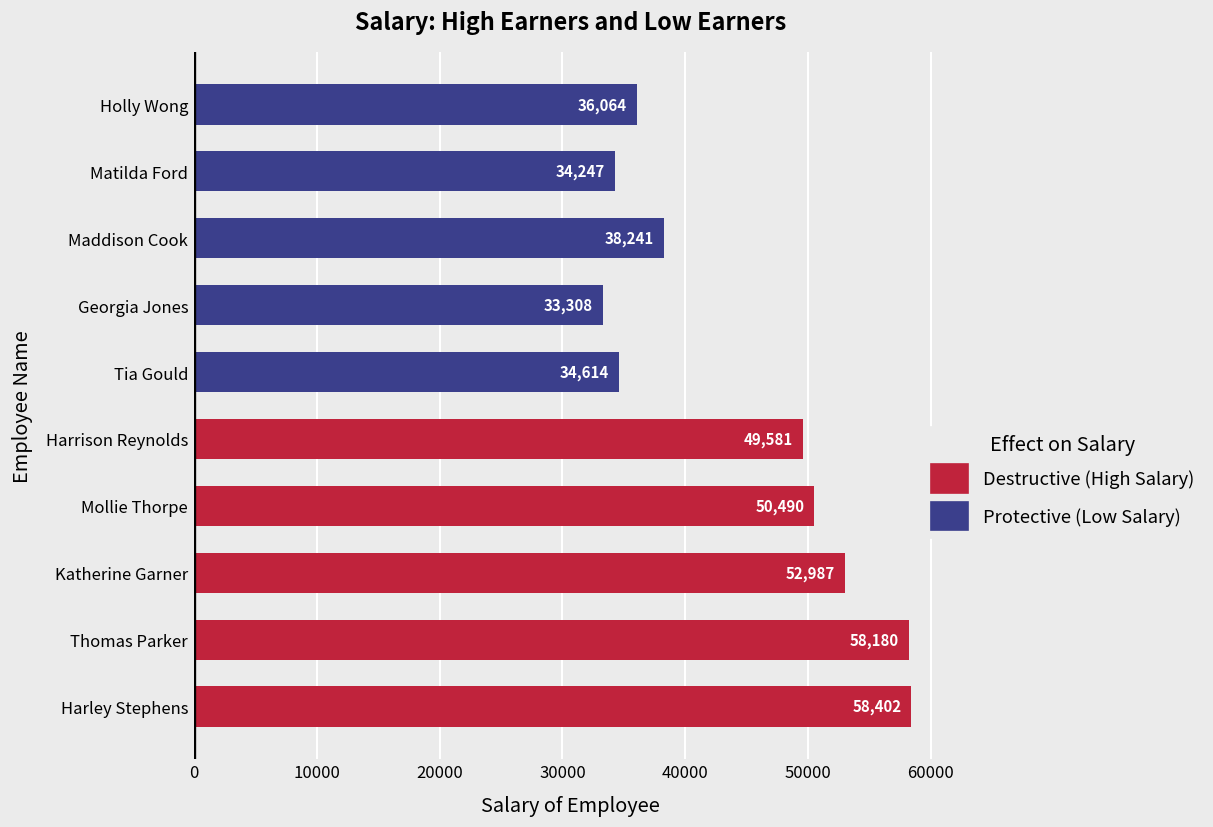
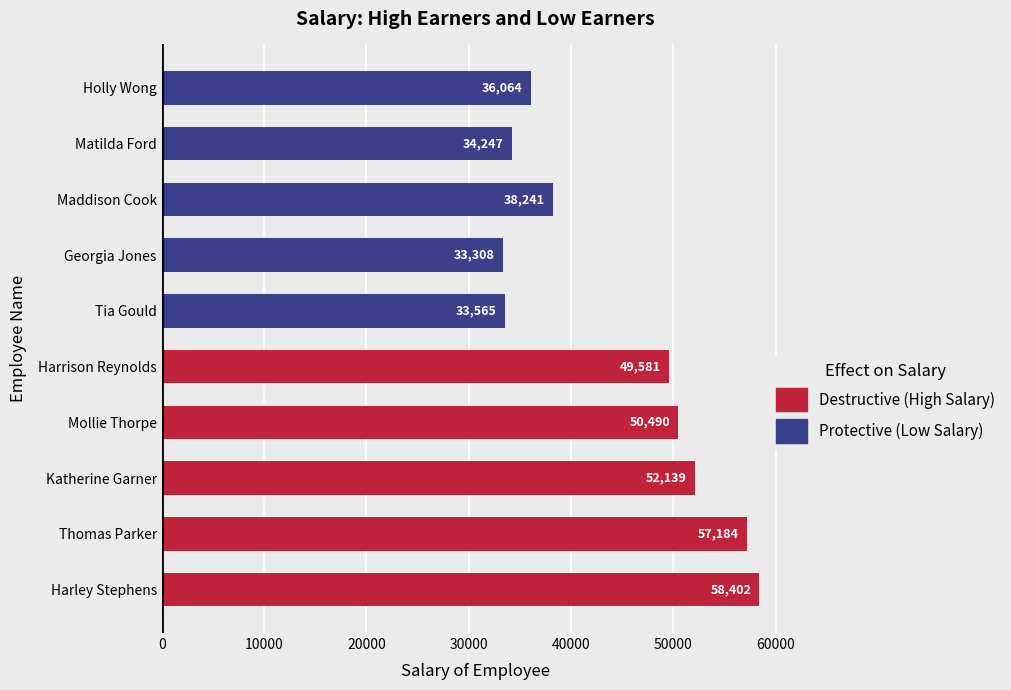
  {
    "Destructive (High Salary)": {
      "Harrison Reynolds": "49,581",
      "Mollie Thorpe": "50,490",
-     "Katherine Garner": "52,987",
-     "Thomas Parker": "58,180",
+     "Katherine Garner": "52,139",
+     "Thomas Parker": "57,184",
      "Harley Stephens": "58,402"
    },
    "Protective (Low Salary)": {
      "Holly Wong": "36,064",
      "Matilda Ford": "34,247",
      "Maddison Cook": "38,241",
      "Georgia Jones": "33,308",
-     "Tia Gould": "34,614"
+     "Tia Gould": "33,565"
    }
  }
